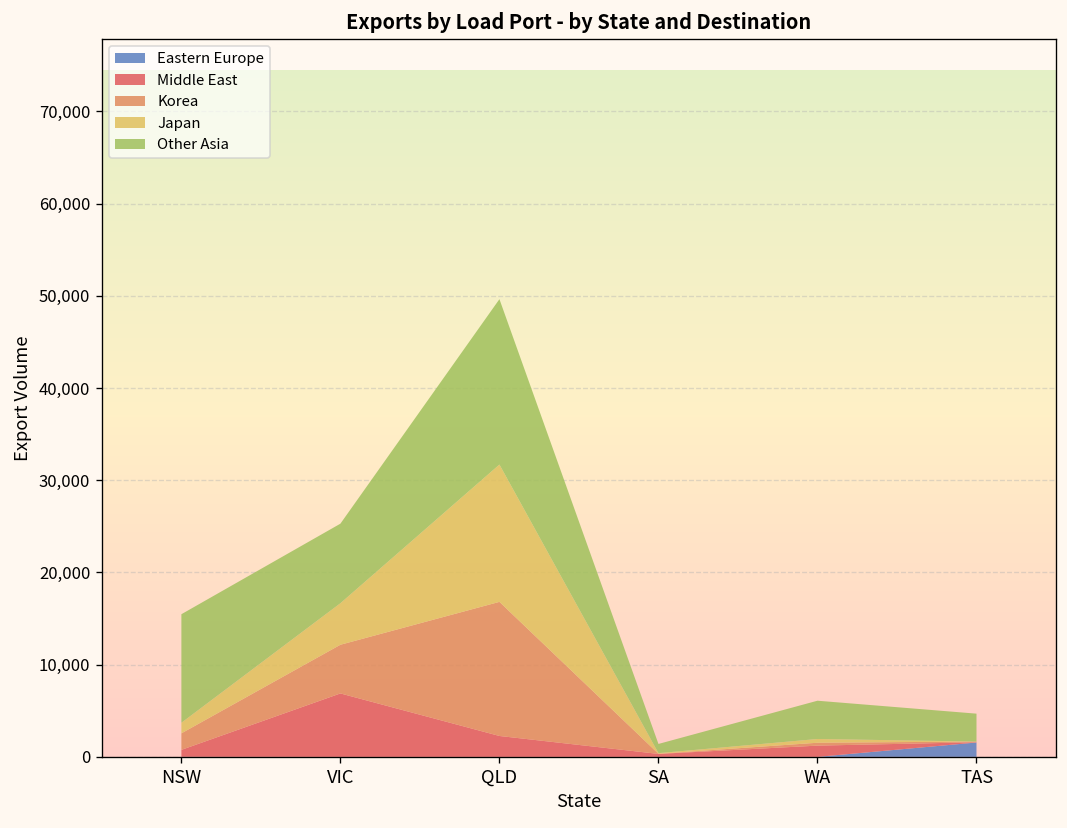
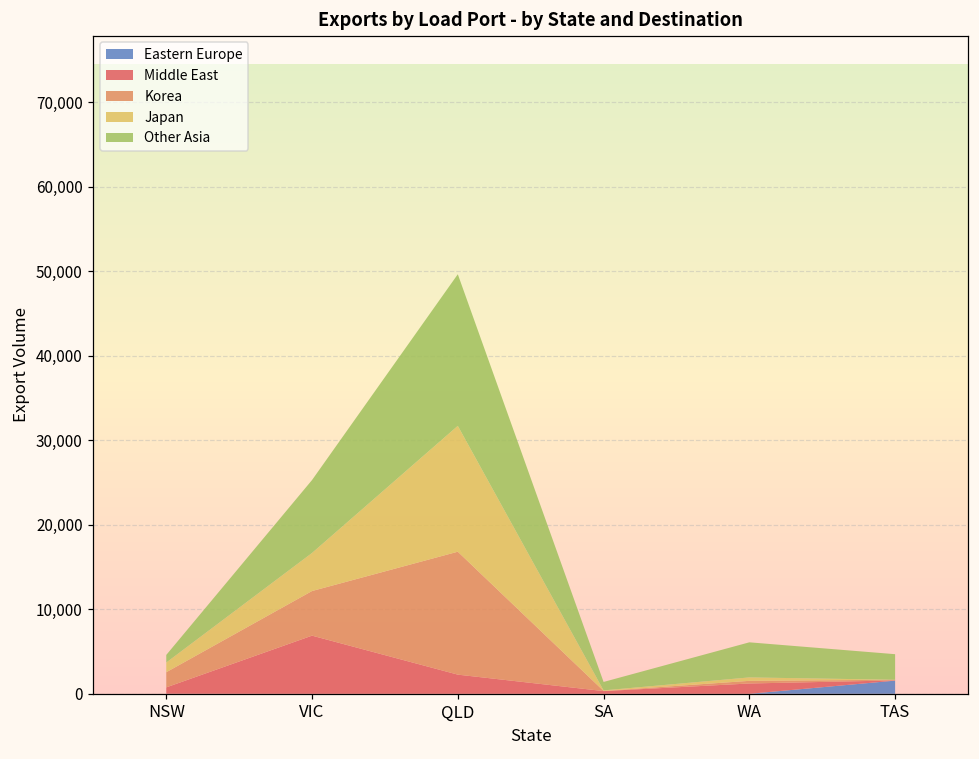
  {
    "Eastern Europe": {
      "VIC": "0",
      "QLD": "0",
      "WA": "0"
    },
    "Other Asia": {
-     "NSW": "12,000",
+     "NSW": "1,000",
      "VIC": "9,000",
      "QLD": "18,000",
      "SA": "1,000",
      "WA": "4,000",
      "TAS": "3,000"
    }
  }
